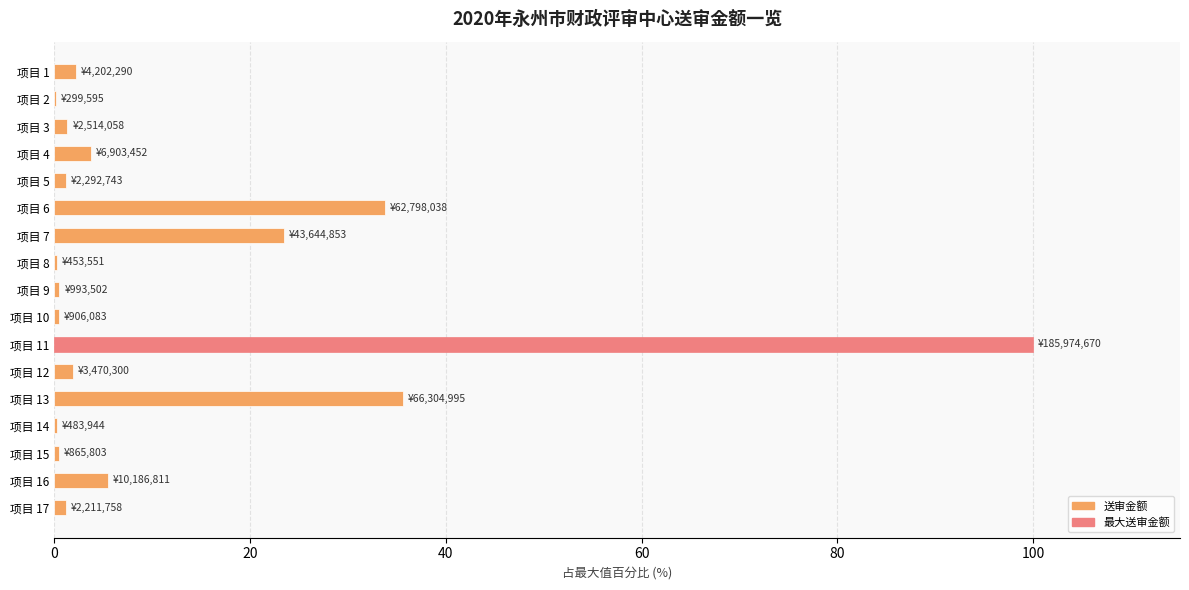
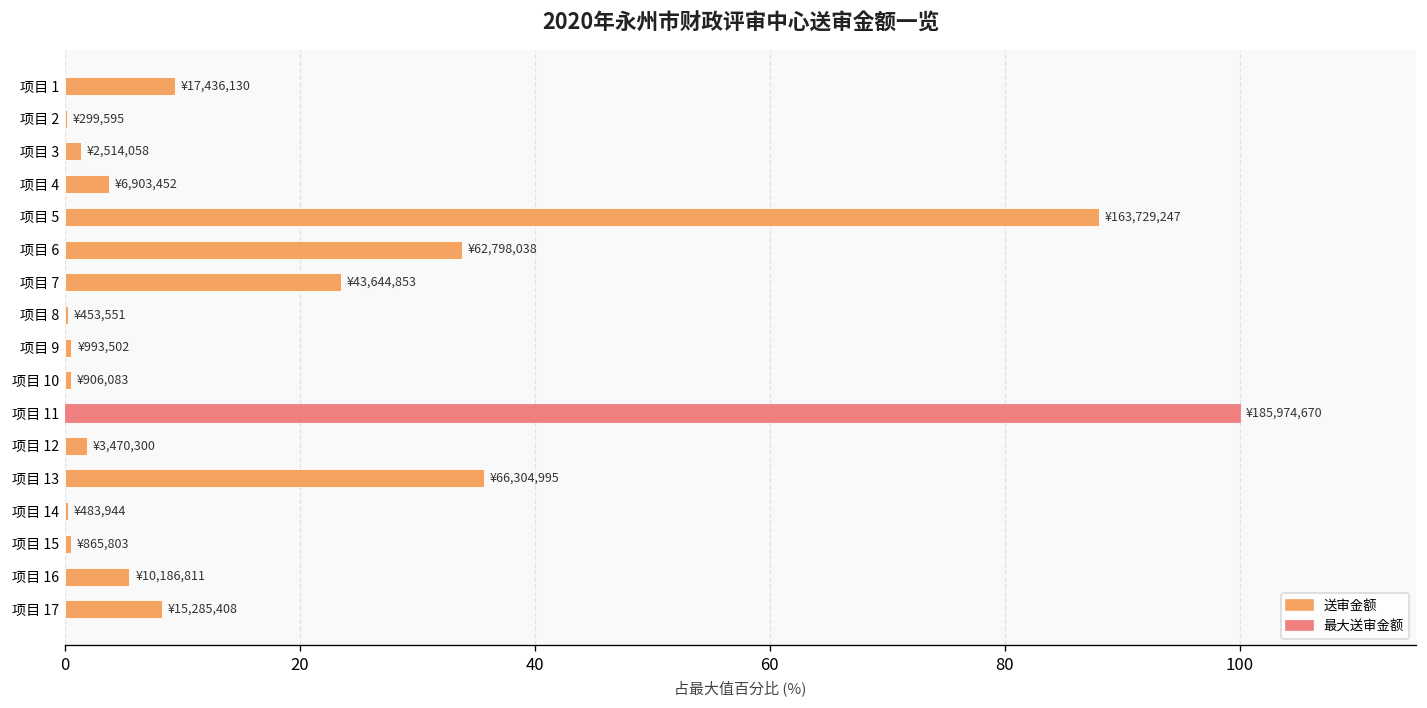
  {
-   "项目 1": "¥4,202,290",
-   "项目 5": "¥2,292,743",
-   "项目 17": "¥2,211,758"
+   "项目 1": "¥17,436,130",
+   "项目 5": "¥163,729,247",
+   "项目 17": "¥15,285,408"
  }
